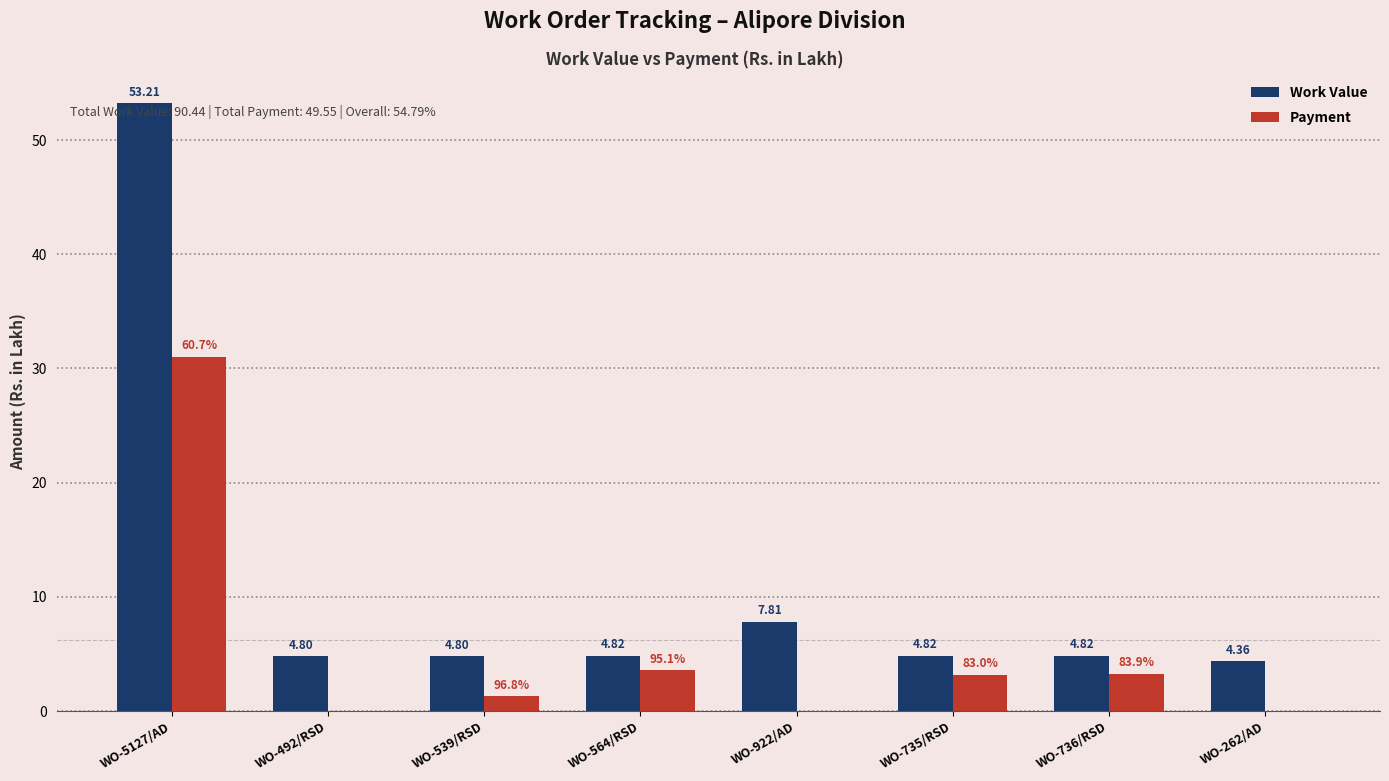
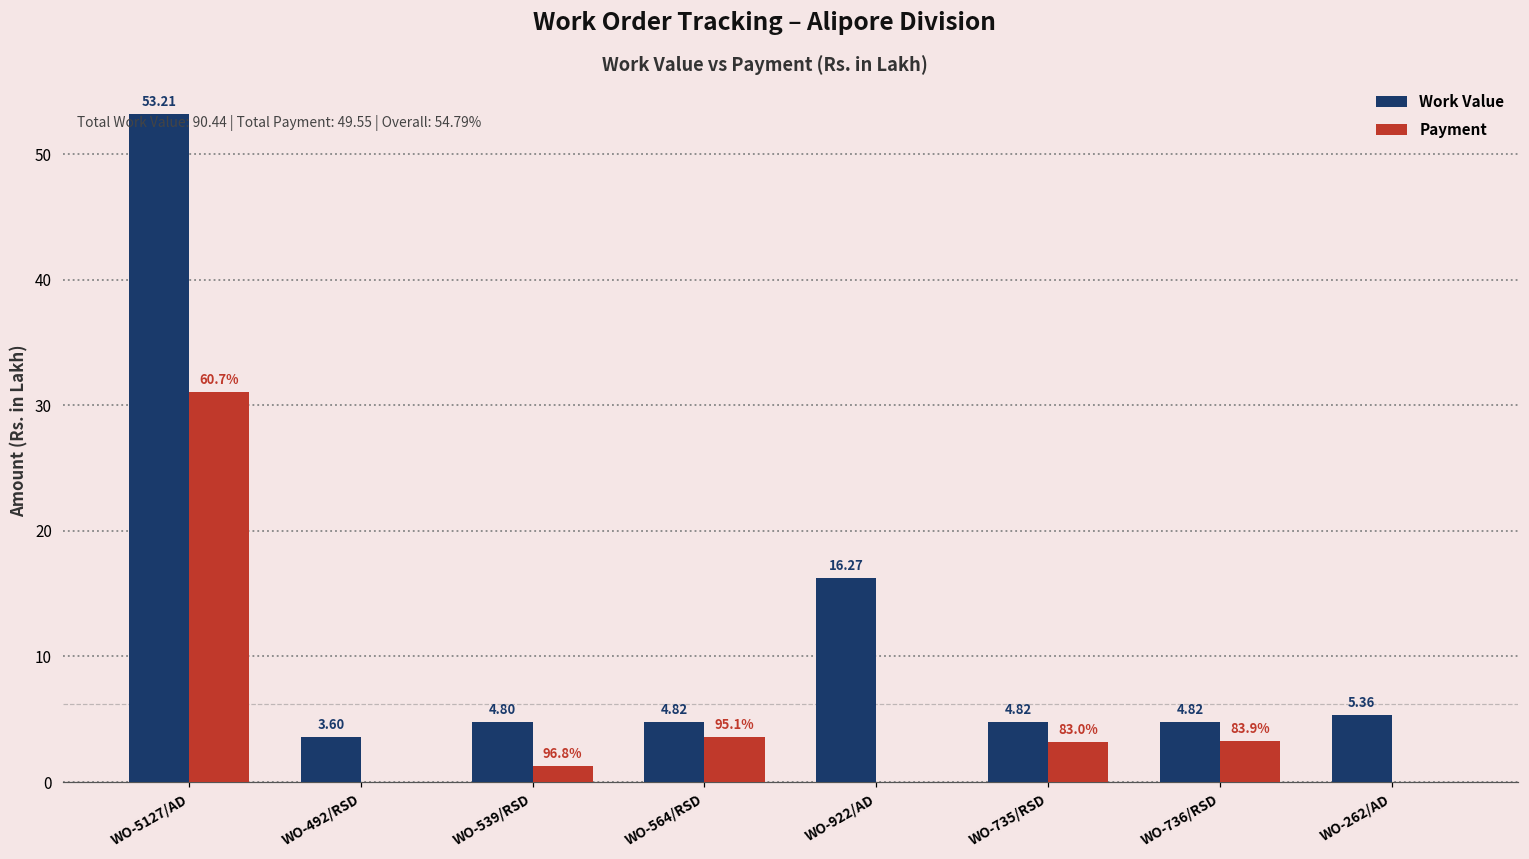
  {
    "Work Value": {
      "WO-5127/AD": 53.21,
-     "WO-492/RSD": 4.80,
+     "WO-492/RSD": 3.60,
      "WO-539/RSD": 4.80,
      "WO-564/RSD": 4.82,
-     "WO-922/AD": 7.81,
+     "WO-922/AD": 16.27,
      "WO-735/RSD": 4.82,
      "WO-736/RSD": 4.82,
-     "WO-262/AD": 4.36
+     "WO-262/AD": 5.36
    },
    "Payment": {
      "WO-492/RSD": 0.0,
      "WO-922/AD": 0.0,
      "WO-262/AD": 0.0
    }
  }
